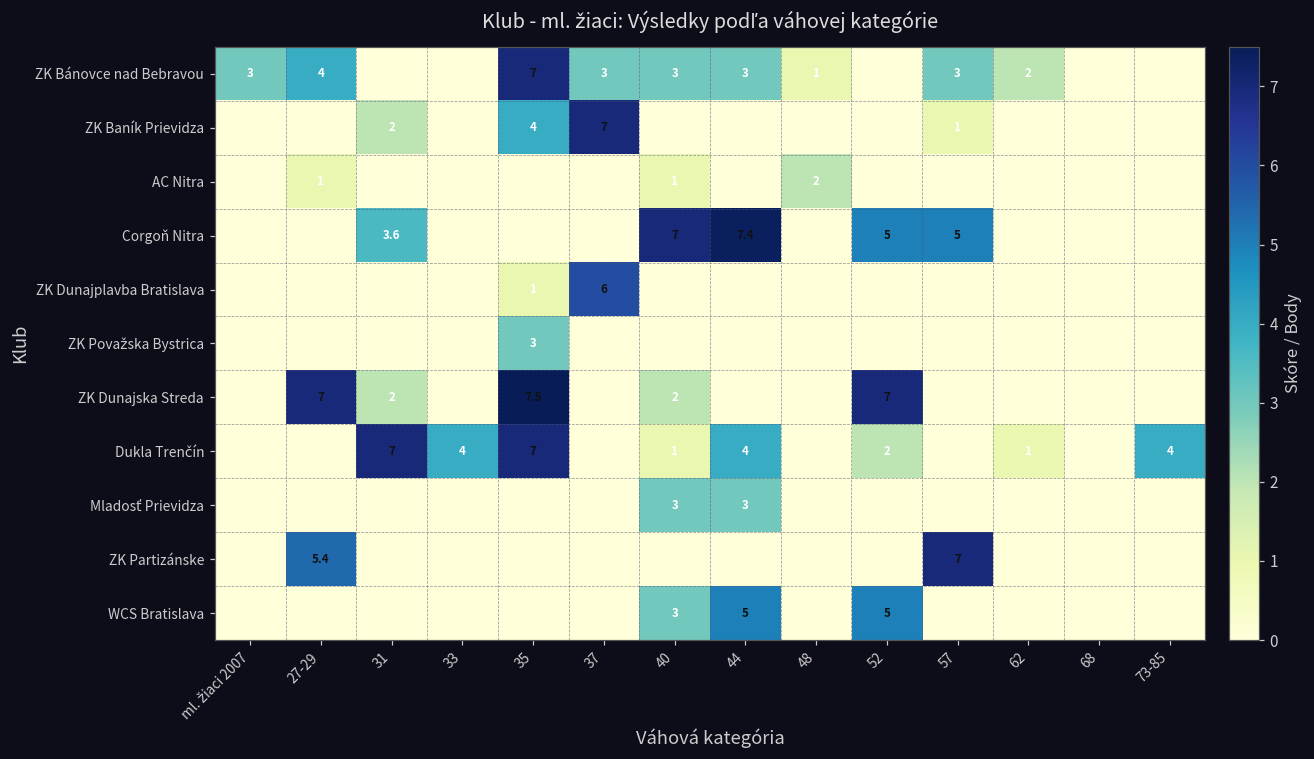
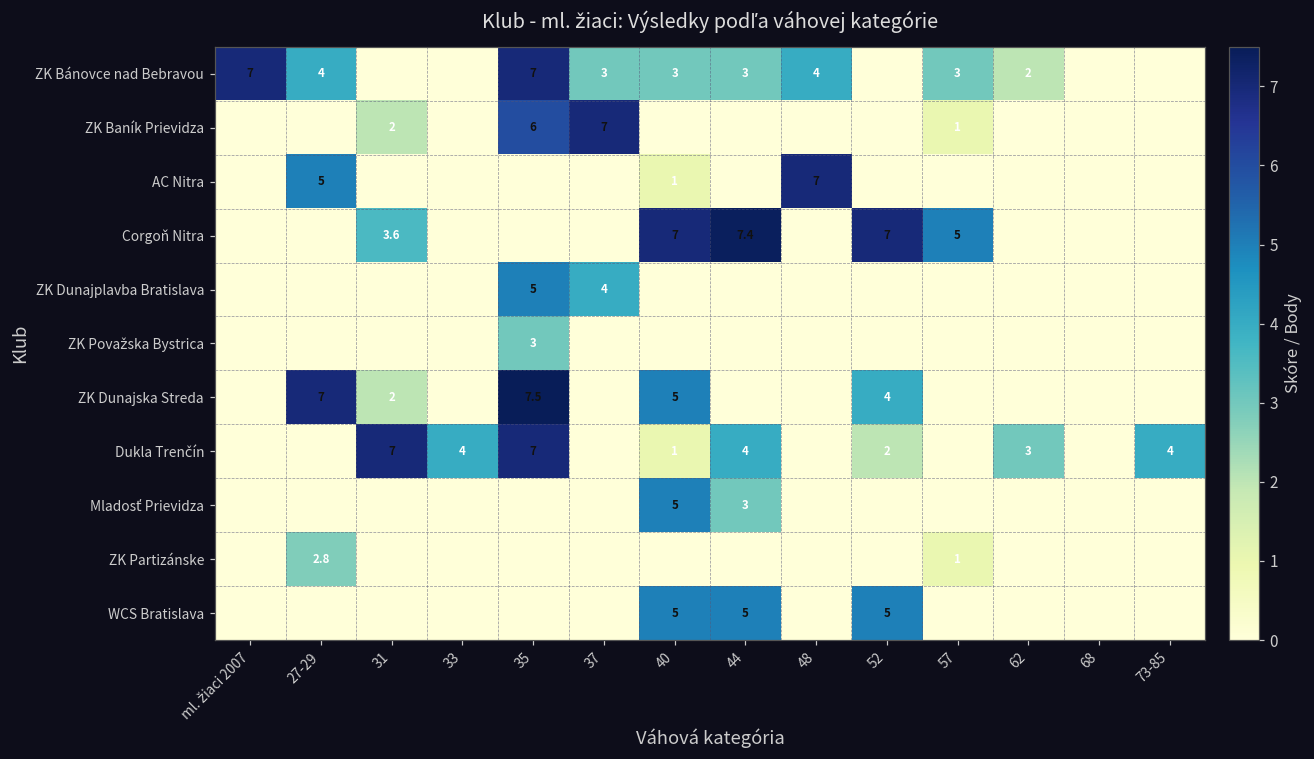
  {
    "ZK Bánovce nad Bebravou": {
-     "ml. žiaci 2007": 3,
+     "ml. žiaci 2007": 7,
      "27-29": 4,
      "35": 7,
      "37": 3,
      "40": 3,
      "44": 3,
-     "48": 1,
+     "48": 4,
      "57": 3,
      "62": 2
    },
    "ZK Baník Prievidza": {
      "31": 2,
-     "35": 4,
+     "35": 6,
      "37": 7,
      "57": 1
    },
    "AC Nitra": {
-     "27-29": 1,
+     "27-29": 5,
      "40": 1,
-     "48": 2
+     "48": 7
    },
    "Corgoň Nitra": {
      "31": 3.6,
      "40": 7,
      "44": 7.4,
-     "52": 5,
+     "52": 7,
      "57": 5
    },
    "ZK Dunajplavba Bratislava": {
-     "35": 1,
-     "37": 6
+     "35": 5,
+     "37": 4
    },
    "ZK Považska Bystrica": {
      "35": 3
    },
    "ZK Dunajska Streda": {
      "27-29": 7,
      "31": 2,
      "35": 7.5,
-     "40": 2,
-     "52": 7
+     "40": 5,
+     "52": 4
    },
    "Dukla Trenčín": {
      "31": 7,
      "33": 4,
      "35": 7,
      "40": 1,
      "44": 4,
      "52": 2,
-     "62": 1,
+     "62": 3,
      "73-85": 4
    },
    "Mladosť Prievidza": {
-     "40": 3,
+     "40": 5,
      "44": 3
    },
    "ZK Partizánske": {
-     "27-29": 5.4,
-     "57": 7
+     "27-29": 2.8,
+     "57": 1
    },
    "WCS Bratislava": {
-     "40": 3,
+     "40": 5,
      "44": 5,
      "52": 5
    }
  }
